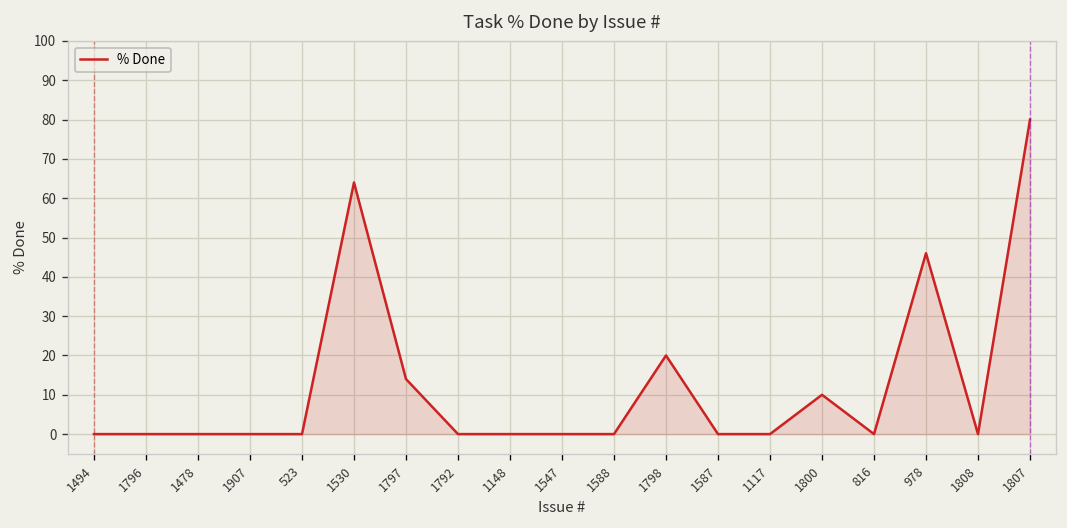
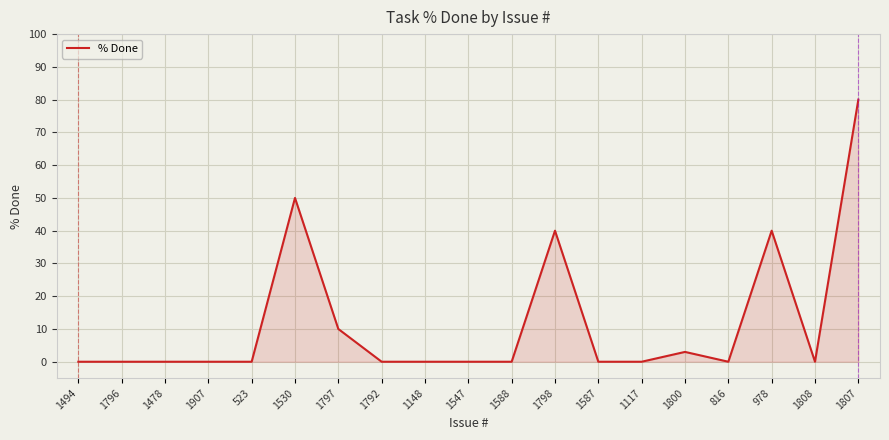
  {
    "1494": 0,
    "1796": 0,
    "1478": 0,
    "1907": 0,
    "523": 0,
-   "1530": 64,
-   "1797": 14,
+   "1530": 50,
+   "1797": 10,
    "1792": 0,
    "1148": 0,
    "1547": 0,
    "1588": 0,
-   "1798": 20,
+   "1798": 40,
    "1587": 0,
    "1117": 0,
-   "1800": 10,
+   "1800": 3,
    "816": 0,
-   "978": 46,
+   "978": 40,
    "1808": 0,
    "1807": 80
  }
